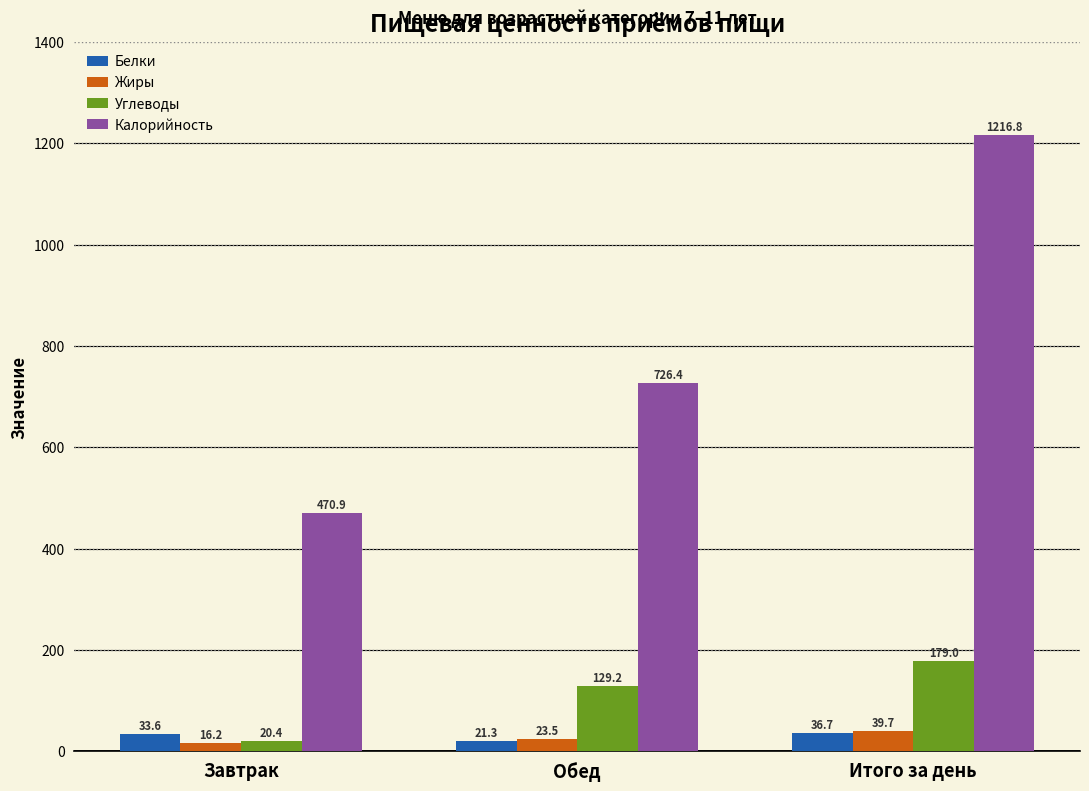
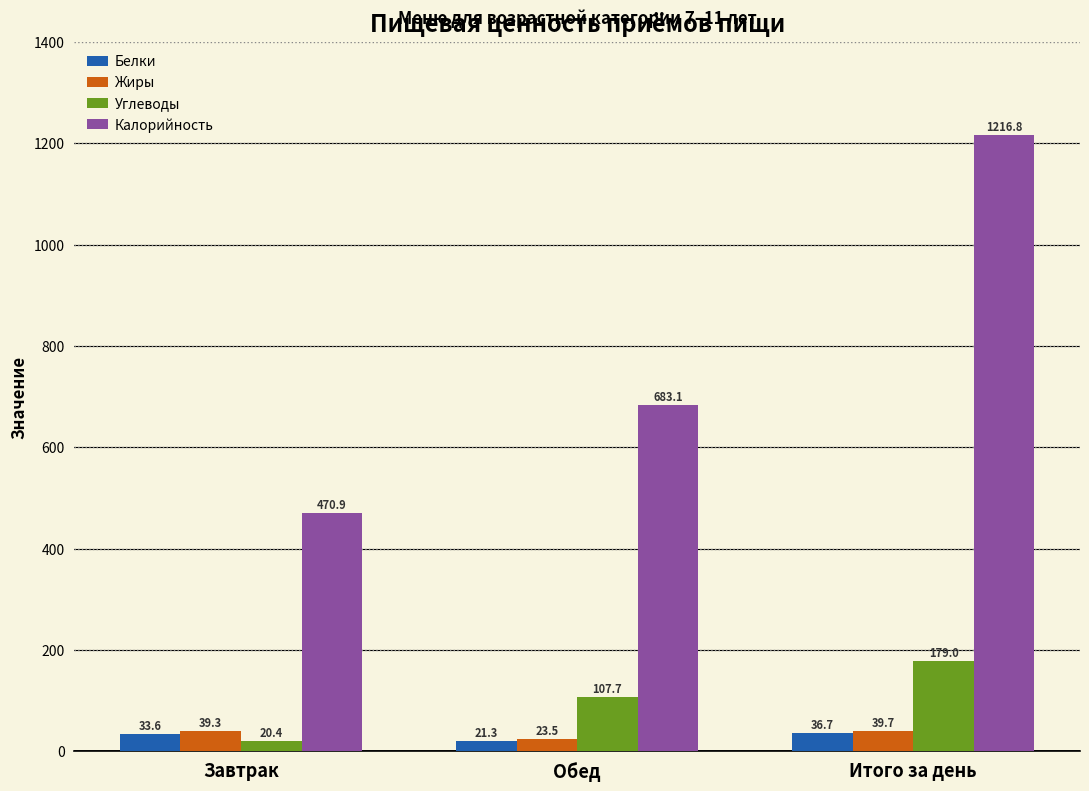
  {
    "Белки": {
      "Завтрак": 33.6,
      "Обед": 21.3,
      "Итого за день": 36.7
    },
    "Жиры": {
-     "Завтрак": 16.2,
+     "Завтрак": 39.3,
      "Обед": 23.5,
      "Итого за день": 39.7
    },
    "Углеводы": {
      "Завтрак": 20.4,
-     "Обед": 129.2,
+     "Обед": 107.7,
      "Итого за день": 179.0
    },
    "Калорийность": {
      "Завтрак": 470.9,
-     "Обед": 726.4,
+     "Обед": 683.1,
      "Итого за день": 1216.8
    }
  }
